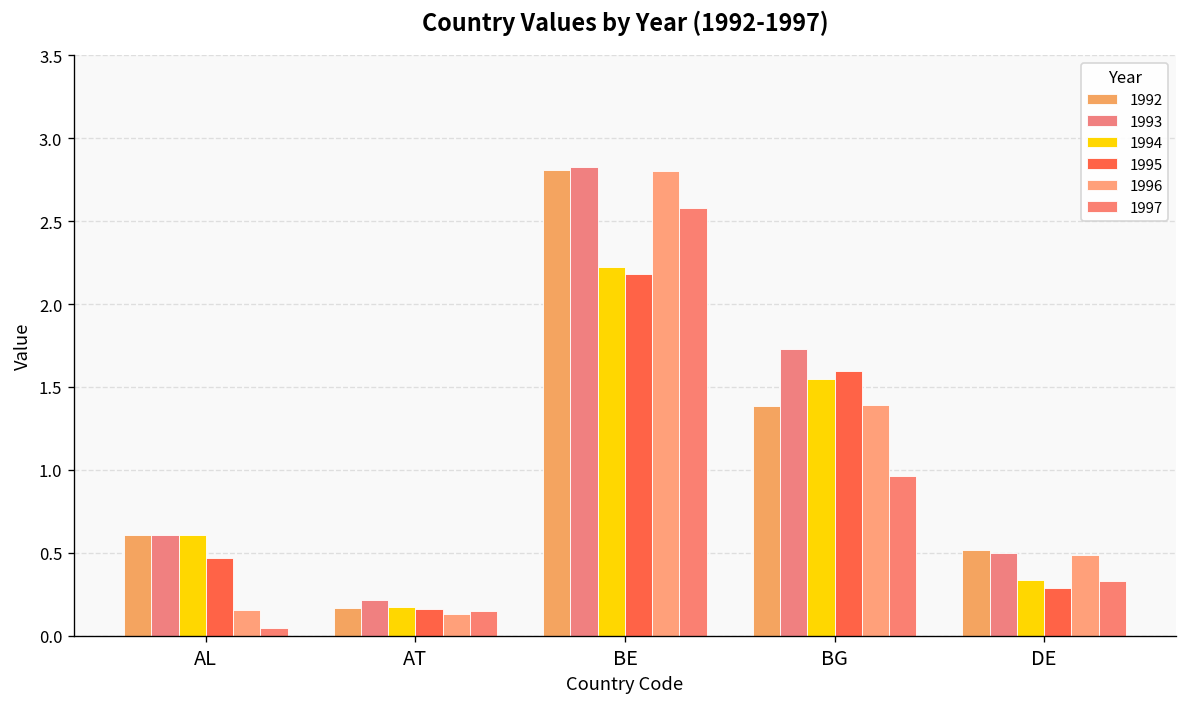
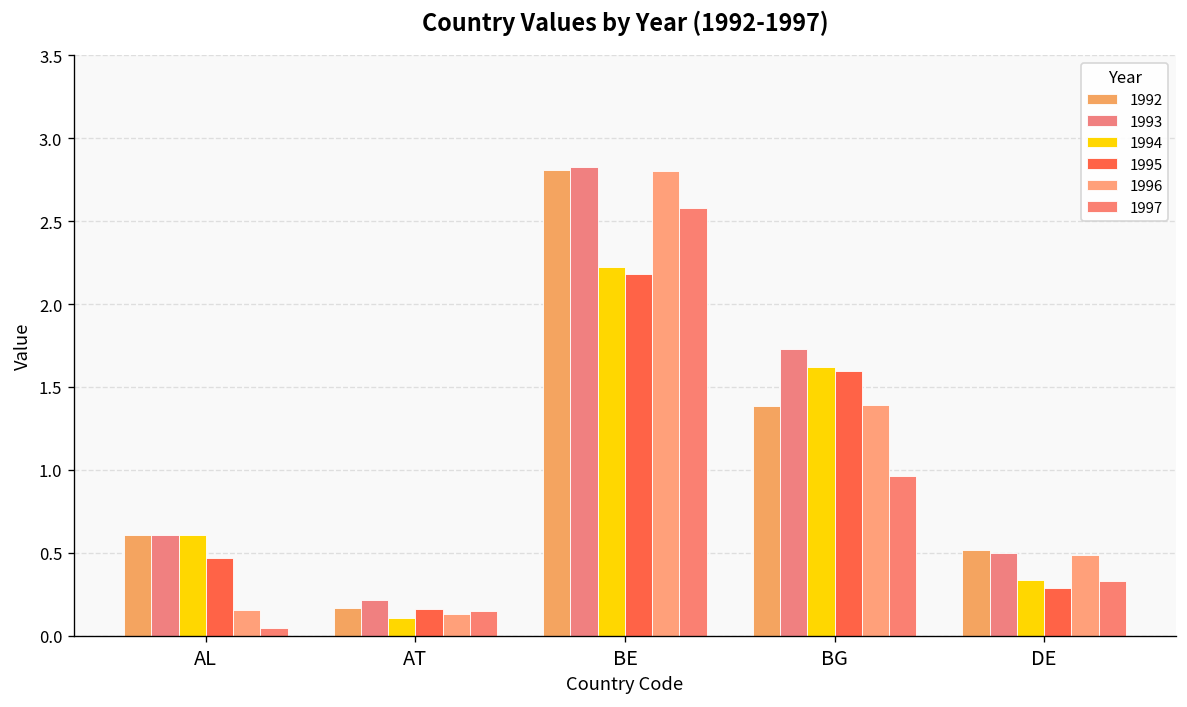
  {
    "1994": {
      "AL": 0.61,
-     "AT": 0.17,
+     "AT": 0.11,
      "BE": 2.23,
-     "BG": 1.55,
+     "BG": 1.62,
      "DE": 0.34
    }
  }
